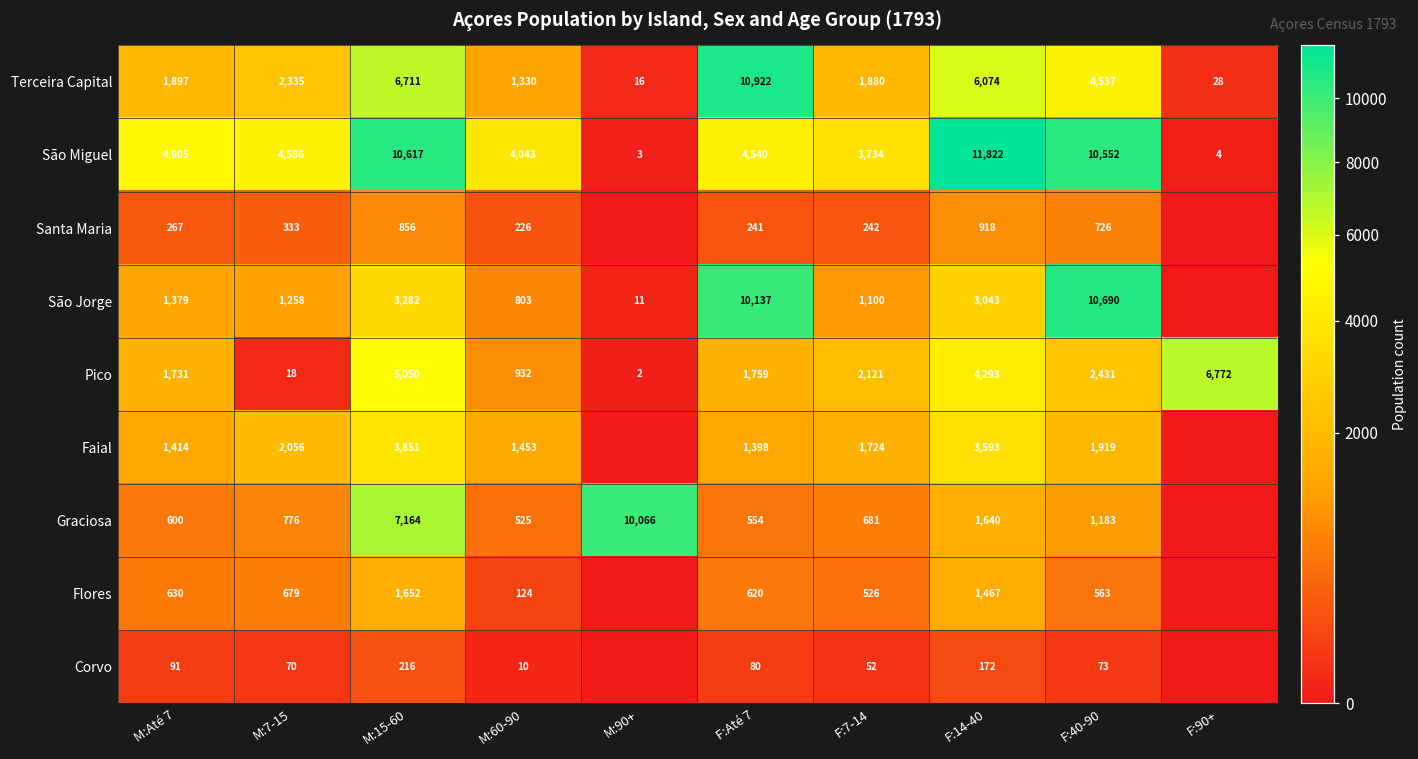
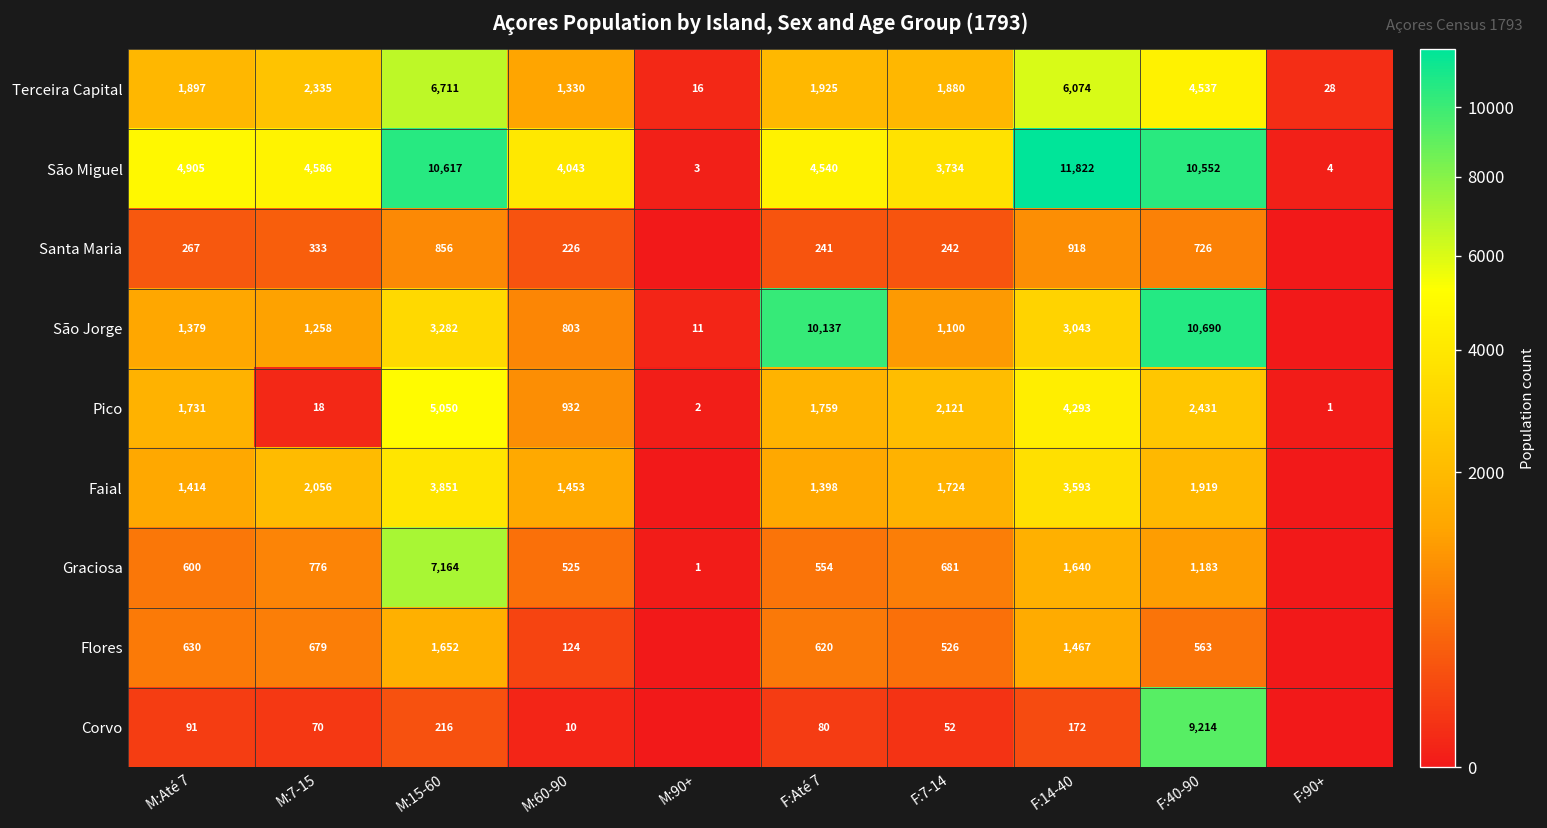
  {
    "Terceira Capital": {
      "M:Até 7": "1,897",
      "M:7-15": "2,335",
      "M:15-60": "6,711",
      "M:60-90": "1,330",
      "M:90+": "16",
-     "F:Até 7": "10,922",
+     "F:Até 7": "1,925",
      "F:7-14": "1,880",
      "F:14-40": "6,074",
      "F:40-90": "4,537",
      "F:90+": "28"
    },
    "São Miguel": {
      "M:Até 7": "4,905",
      "M:7-15": "4,586",
      "M:15-60": "10,617",
      "M:60-90": "4,043",
      "M:90+": "3",
      "F:Até 7": "4,540",
      "F:7-14": "3,734",
      "F:14-40": "11,822",
      "F:40-90": "10,552",
      "F:90+": "4"
    },
    "Santa Maria": {
      "M:Até 7": "267",
      "M:7-15": "333",
      "M:15-60": "856",
      "M:60-90": "226",
      "F:Até 7": "241",
      "F:7-14": "242",
      "F:14-40": "918",
      "F:40-90": "726"
    },
    "São Jorge": {
      "M:Até 7": "1,379",
      "M:7-15": "1,258",
      "M:15-60": "3,282",
      "M:60-90": "803",
      "M:90+": "11",
      "F:Até 7": "10,137",
      "F:7-14": "1,100",
      "F:14-40": "3,043",
      "F:40-90": "10,690"
    },
    "Pico": {
      "M:Até 7": "1,731",
      "M:7-15": "18",
      "M:15-60": "5,050",
      "M:60-90": "932",
      "M:90+": "2",
      "F:Até 7": "1,759",
      "F:7-14": "2,121",
      "F:14-40": "4,293",
      "F:40-90": "2,431",
-     "F:90+": "6,772"
+     "F:90+": "1"
    },
    "Faial": {
      "M:Até 7": "1,414",
      "M:7-15": "2,056",
      "M:15-60": "3,851",
      "M:60-90": "1,453",
      "F:Até 7": "1,398",
      "F:7-14": "1,724",
      "F:14-40": "3,593",
      "F:40-90": "1,919"
    },
    "Graciosa": {
      "M:Até 7": "600",
      "M:7-15": "776",
      "M:15-60": "7,164",
      "M:60-90": "525",
-     "M:90+": "10,066",
+     "M:90+": "1",
      "F:Até 7": "554",
      "F:7-14": "681",
      "F:14-40": "1,640",
      "F:40-90": "1,183"
    },
    "Flores": {
      "M:Até 7": "630",
      "M:7-15": "679",
      "M:15-60": "1,652",
      "M:60-90": "124",
      "F:Até 7": "620",
      "F:7-14": "526",
      "F:14-40": "1,467",
      "F:40-90": "563"
    },
    "Corvo": {
      "M:Até 7": "91",
      "M:7-15": "70",
      "M:15-60": "216",
      "M:60-90": "10",
      "F:Até 7": "80",
      "F:7-14": "52",
      "F:14-40": "172",
-     "F:40-90": "73"
+     "F:40-90": "9,214"
    }
  }
